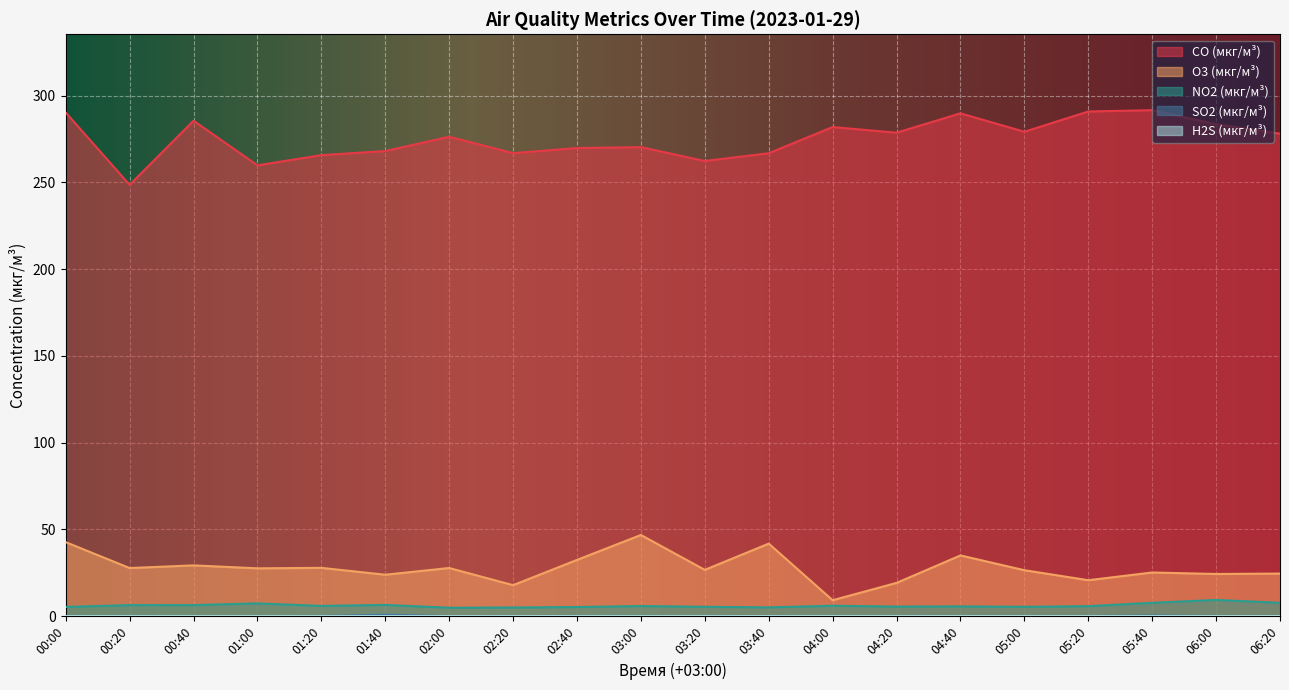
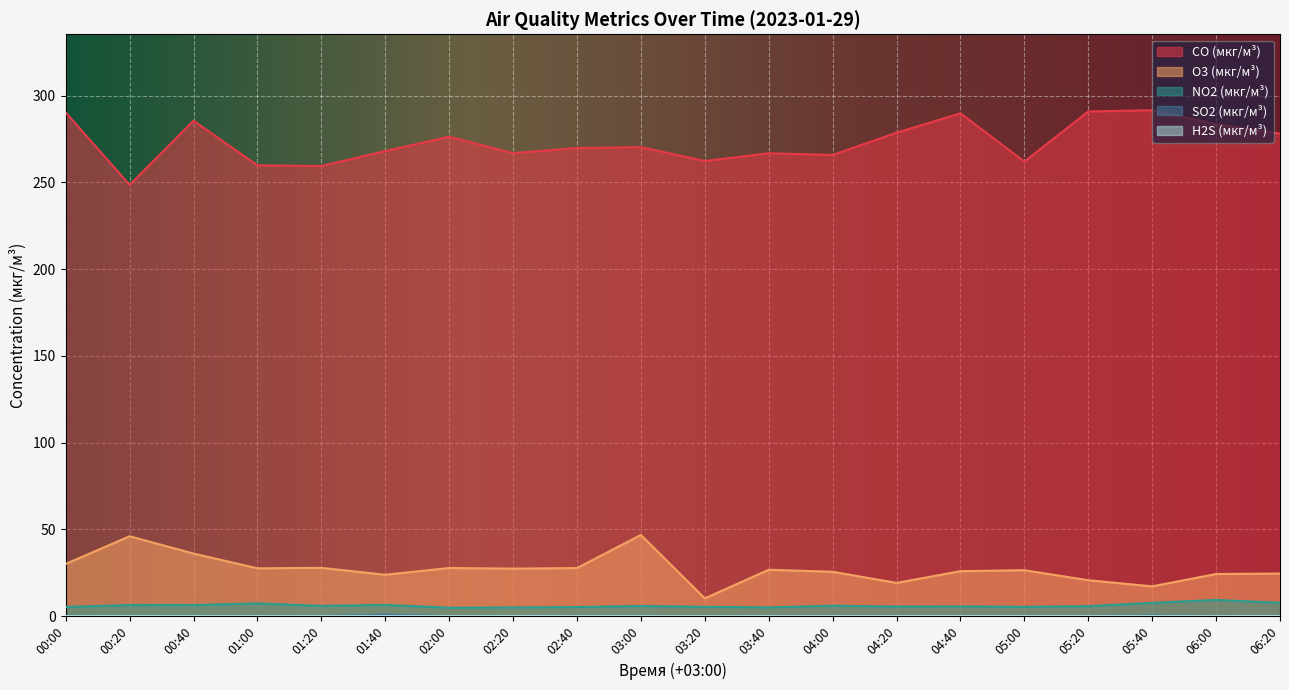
  {
    "CO (мкг/м³)": {
      "00:00": 290,
      "00:20": 249,
      "00:40": 286,
      "01:00": 260,
-     "01:20": 266,
+     "01:20": 259,
      "01:40": 268,
      "02:00": 276,
      "02:20": 267,
      "02:40": 270,
      "03:00": 270,
      "03:20": 262,
      "03:40": 267,
-     "04:00": 282,
+     "04:00": 266,
      "04:20": 279,
      "04:40": 290,
-     "05:00": 279,
+     "05:00": 262,
      "05:20": 291,
      "06:20": 278
    },
    "O3 (мкг/м³)": {
-     "00:00": 43,
-     "00:20": 28,
-     "00:40": 29,
+     "00:00": 30,
+     "00:20": 46,
+     "00:40": 36,
      "01:00": 28,
      "01:20": 28,
      "01:40": 24,
      "02:00": 28,
-     "02:20": 18,
-     "02:40": 32,
+     "02:20": 27,
+     "02:40": 28,
      "03:00": 47,
-     "03:20": 27,
-     "03:40": 42,
-     "04:00": 9,
+     "03:20": 10,
+     "03:40": 27,
+     "04:00": 26,
      "04:20": 19,
-     "04:40": 35,
+     "04:40": 26,
      "05:00": 26,
      "05:20": 21,
-     "05:40": 25,
+     "05:40": 17,
      "06:00": 24,
      "06:20": 25
    }
  }
